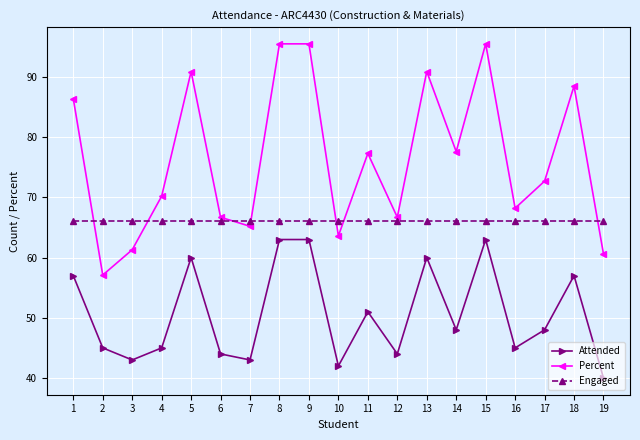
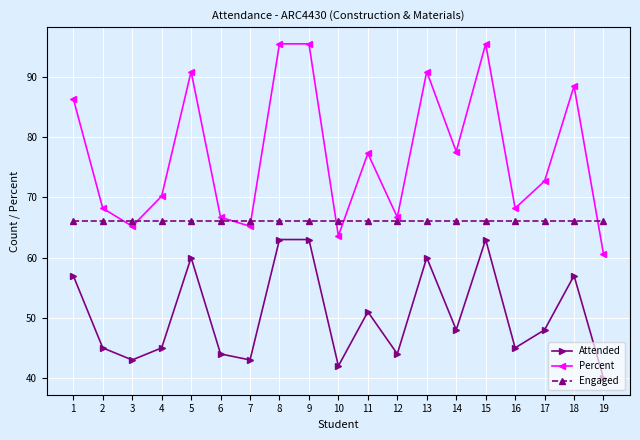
  {
    "Percent": {
      "1": 86,
-     "2": 57,
-     "3": 61,
+     "2": 68,
+     "3": 65,
      "4": 70,
      "5": 91,
      "6": 67,
      "7": 65,
      "8": 96,
      "9": 96,
      "10": 64,
      "11": 77,
      "12": 67,
      "13": 91,
      "14": 78,
      "15": 96,
      "16": 68,
      "17": 73,
      "18": 89,
      "19": 61
    }
  }
